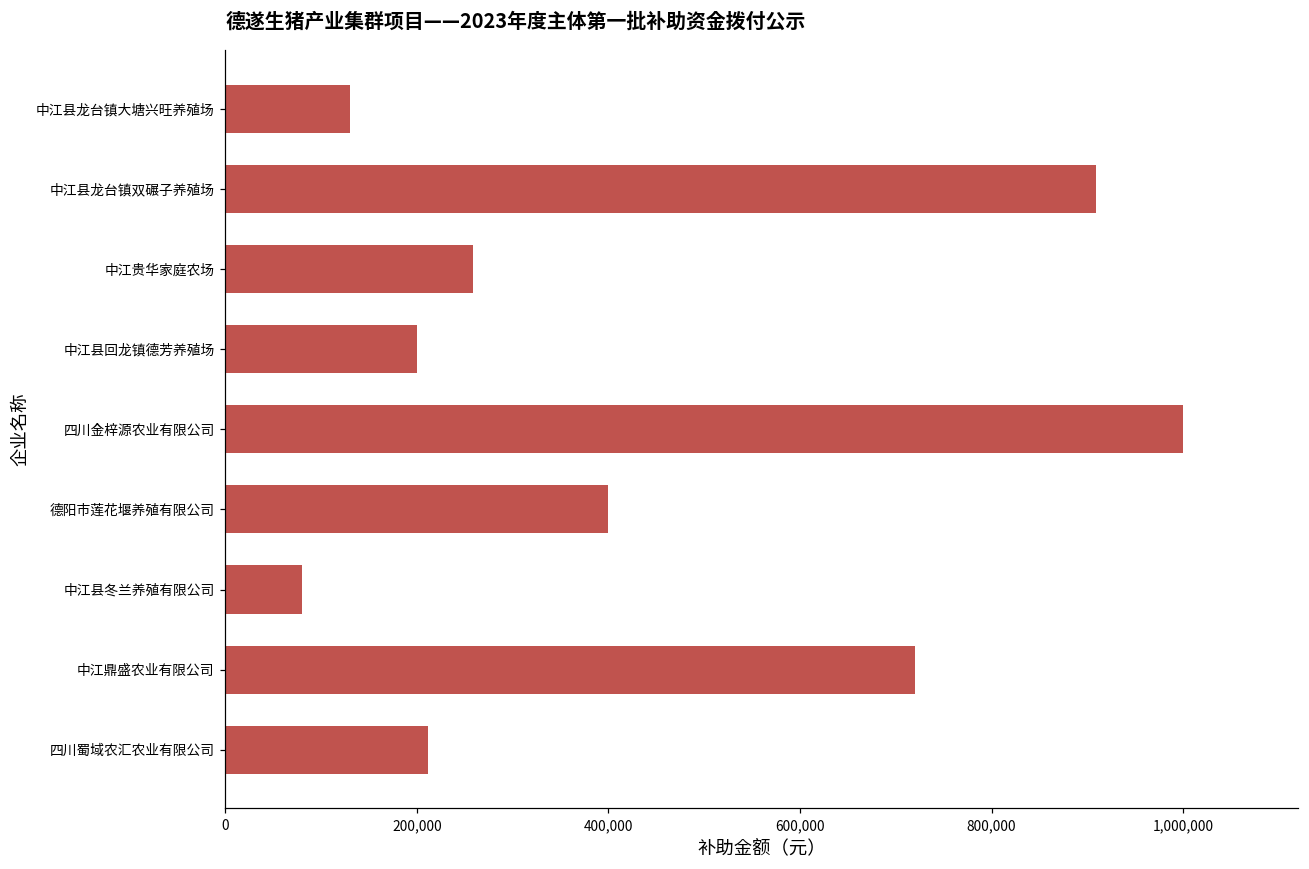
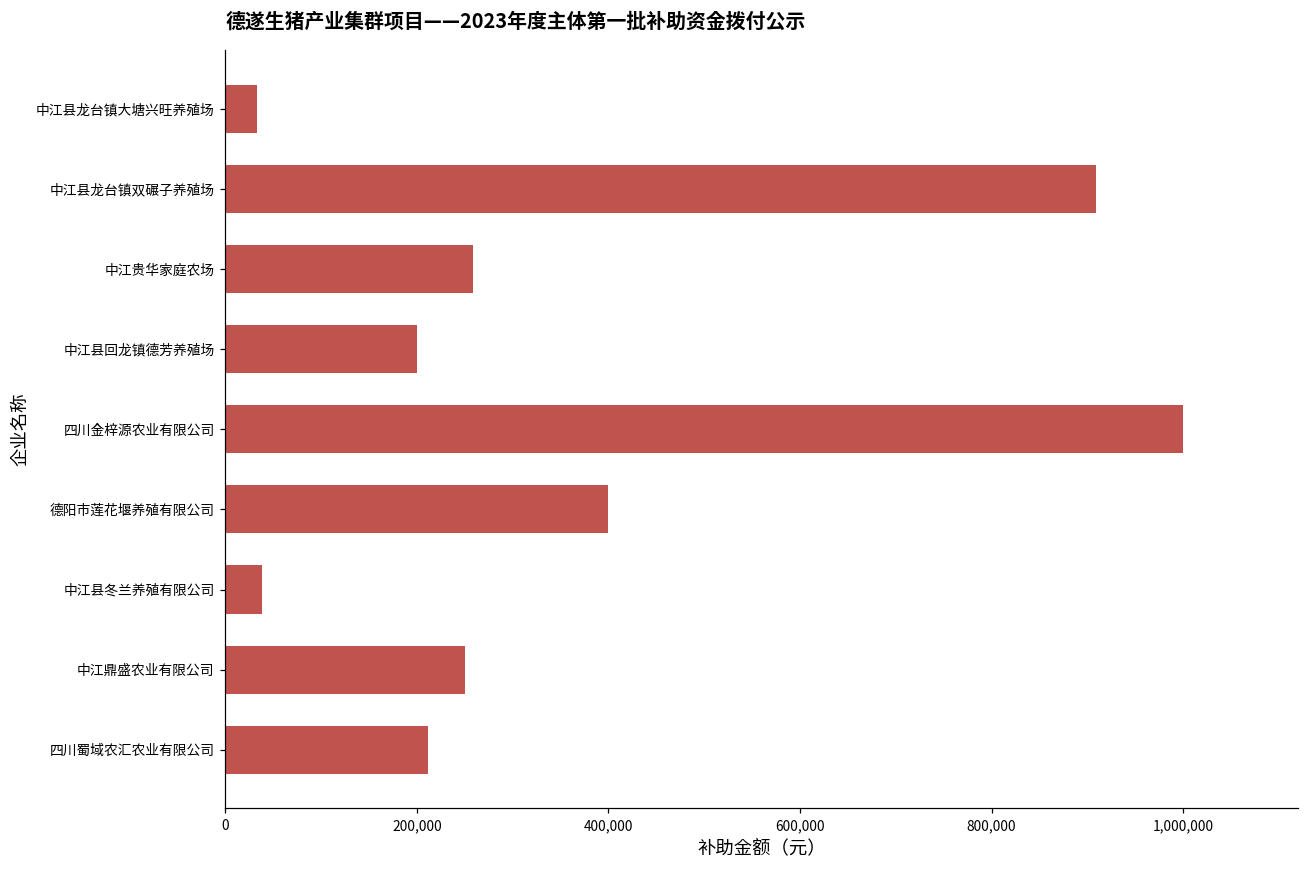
  {
-   "中江县龙台镇大塘兴旺养殖场": "130,000",
+   "中江县龙台镇大塘兴旺养殖场": "30,000",
    "中江县龙台镇双碾子养殖场": "910,000",
    "中江贵华家庭农场": "260,000",
    "中江县回龙镇德芳养殖场": "200,000",
    "四川金梓源农业有限公司": "1,000,000",
    "德阳市莲花堰养殖有限公司": "400,000",
-   "中江县冬兰养殖有限公司": "80,000",
-   "中江鼎盛农业有限公司": "720,000",
+   "中江县冬兰养殖有限公司": "40,000",
+   "中江鼎盛农业有限公司": "250,000",
    "四川蜀域农汇农业有限公司": "210,000"
  }
